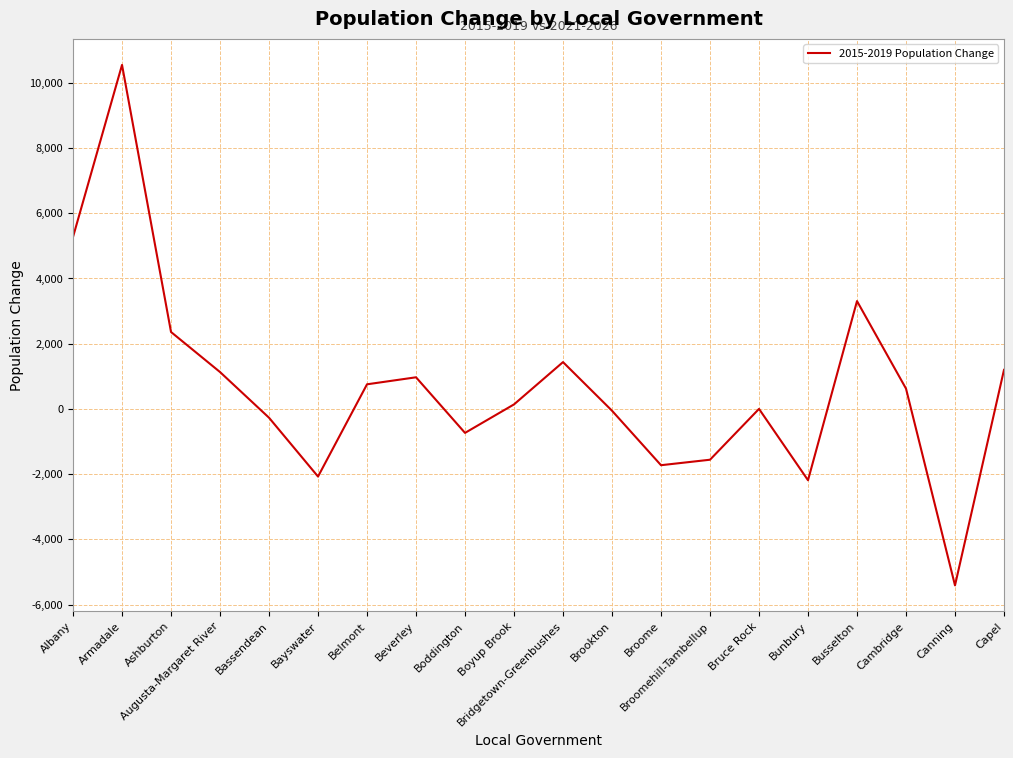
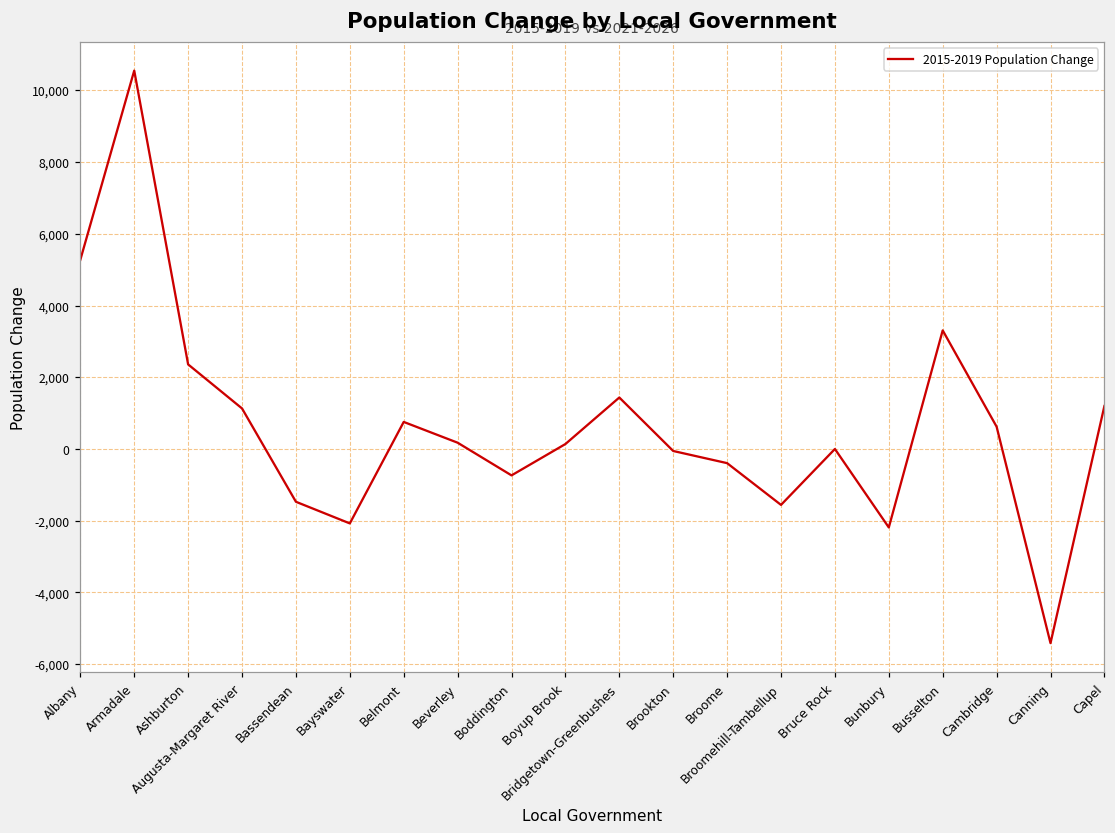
  {
    "Albany": "5,300",
    "Armadale": "10,600",
    "Ashburton": "2,400",
    "Augusta-Margaret River": "1,100",
-   "Bassendean": "-300",
+   "Bassendean": "-1,500",
    "Bayswater": "-2,100",
    "Belmont": "800",
-   "Beverley": "1,000",
+   "Beverley": "200",
    "Boddington": "-700",
    "Boyup Brook": "100",
    "Bridgetown-Greenbushes": "1,400",
    "Brookton": "-100",
-   "Broome": "-1,700",
+   "Broome": "-400",
    "Broomehill-Tambellup": "-1,600",
    "Bruce Rock": "0",
    "Bunbury": "-2,200",
    "Busselton": "3,300",
    "Cambridge": "600",
    "Canning": "-5,400",
    "Capel": "1,200"
  }
